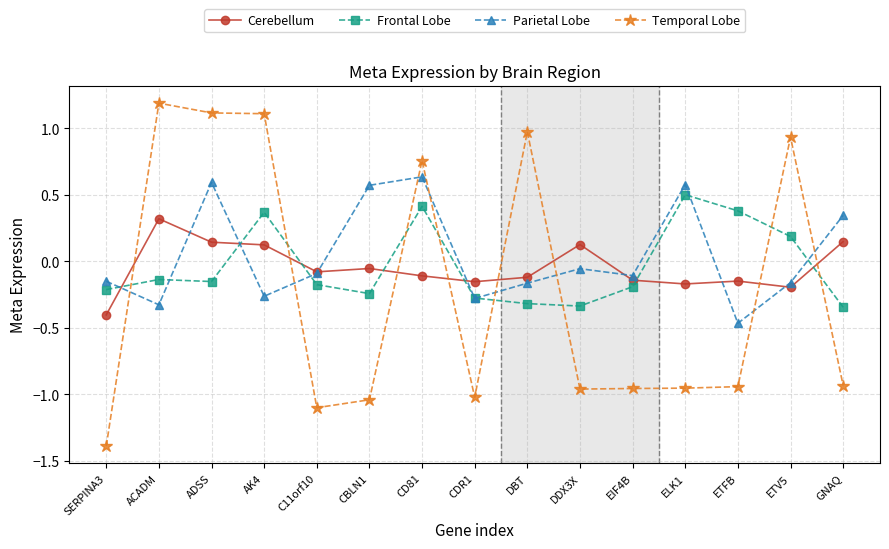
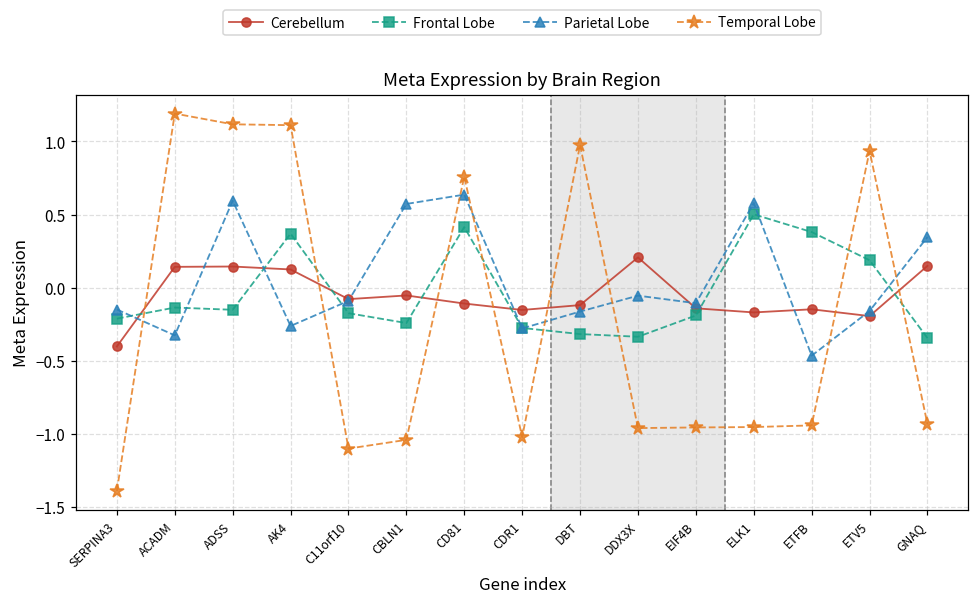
  {
    "Cerebellum": {
      "SERPINA3": -0.40,
-     "ACADM": 0.32,
+     "ACADM": 0.14,
      "ADSS": 0.14,
      "AK4": 0.12,
      "CBLN1": -0.05,
      "CD81": -0.11,
      "CDR1": -0.15,
      "DBT": -0.12,
-     "DDX3X": 0.13,
+     "DDX3X": 0.21,
      "EIF4B": -0.14,
      "ELK1": -0.17,
      "ETFB": -0.15,
      "ETV5": -0.19,
      "GNAQ": 0.15
    },
    "Frontal Lobe": {
      "SERPINA3": -0.21,
      "ACADM": -0.14,
      "ADSS": -0.15,
      "AK4": 0.37,
      "C11orf10": -0.17,
      "CBLN1": -0.24,
      "CD81": 0.41,
      "DBT": -0.32,
      "DDX3X": -0.34,
      "EIF4B": -0.19,
      "ELK1": 0.50,
      "ETFB": 0.38,
      "ETV5": 0.19,
      "GNAQ": -0.34
    },
    "Parietal Lobe": {
      "SERPINA3": -0.15,
      "ACADM": -0.33,
      "ADSS": 0.59,
      "AK4": -0.26,
      "CBLN1": 0.57,
      "CD81": 0.64,
      "DBT": -0.16,
      "DDX3X": -0.05,
      "EIF4B": -0.11,
      "ELK1": 0.58,
      "ETFB": -0.46,
      "ETV5": -0.16,
      "GNAQ": 0.35
    },
    "Temporal Lobe": {
      "SERPINA3": -1.39,
      "ACADM": 1.19,
      "ADSS": 1.12,
      "AK4": 1.11,
      "C11orf10": -1.10,
      "CBLN1": -1.04,
      "CD81": 0.76,
      "CDR1": -1.02,
      "DBT": 0.98,
      "DDX3X": -0.96,
      "EIF4B": -0.96,
      "ELK1": -0.95,
      "ETFB": -0.94,
      "ETV5": 0.93,
      "GNAQ": -0.93
    }
  }
